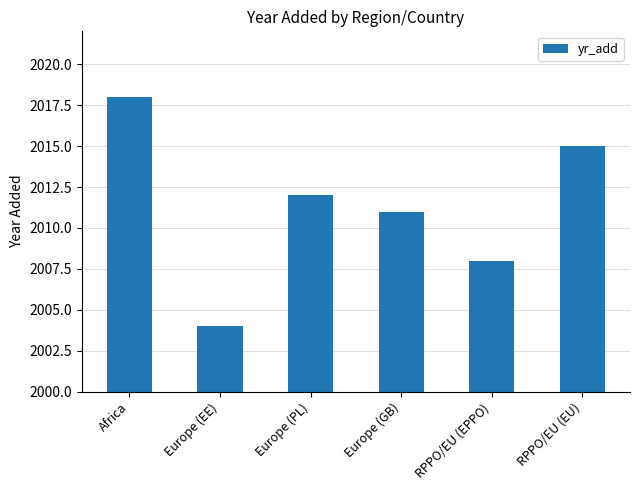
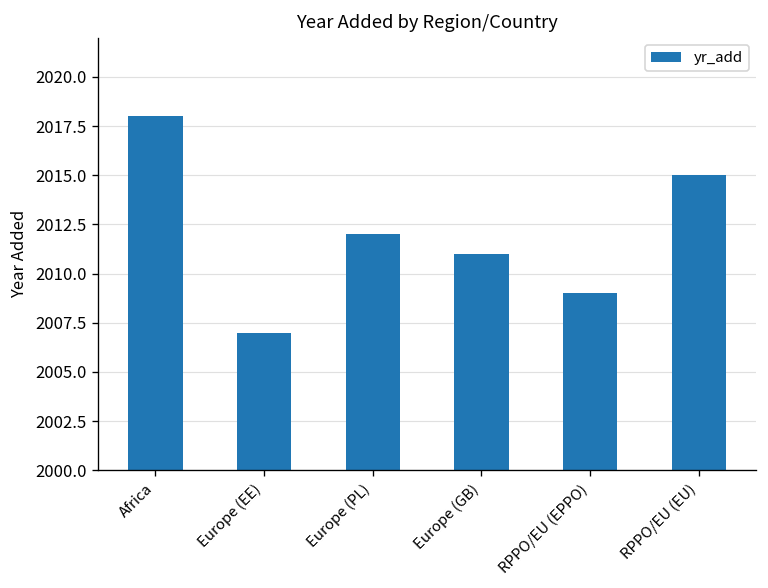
  {
    "Africa": 2018,
-   "Europe (EE)": 2004,
+   "Europe (EE)": 2007,
    "Europe (PL)": 2012,
    "Europe (GB)": 2011,
-   "RPPO/EU (EPPO)": 2008,
+   "RPPO/EU (EPPO)": 2009,
    "RPPO/EU (EU)": 2015
  }
